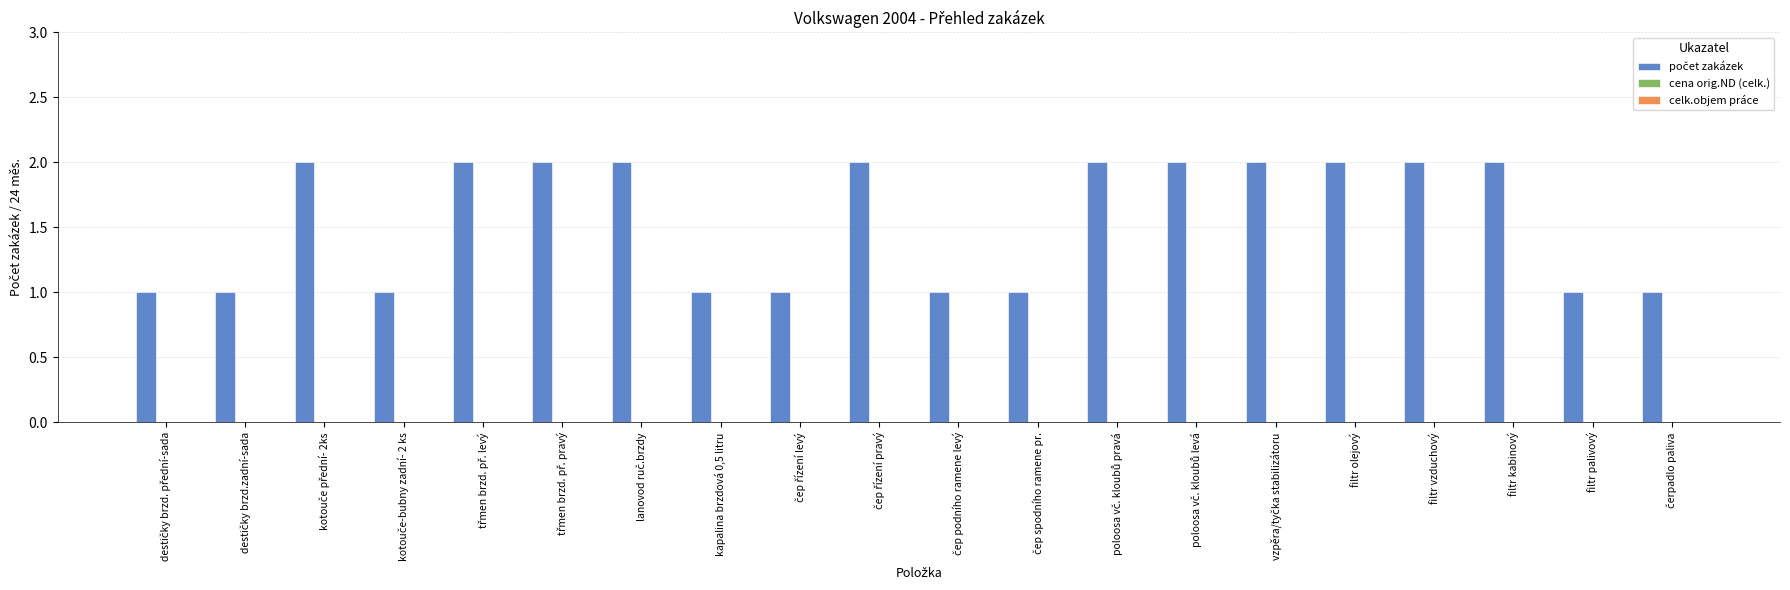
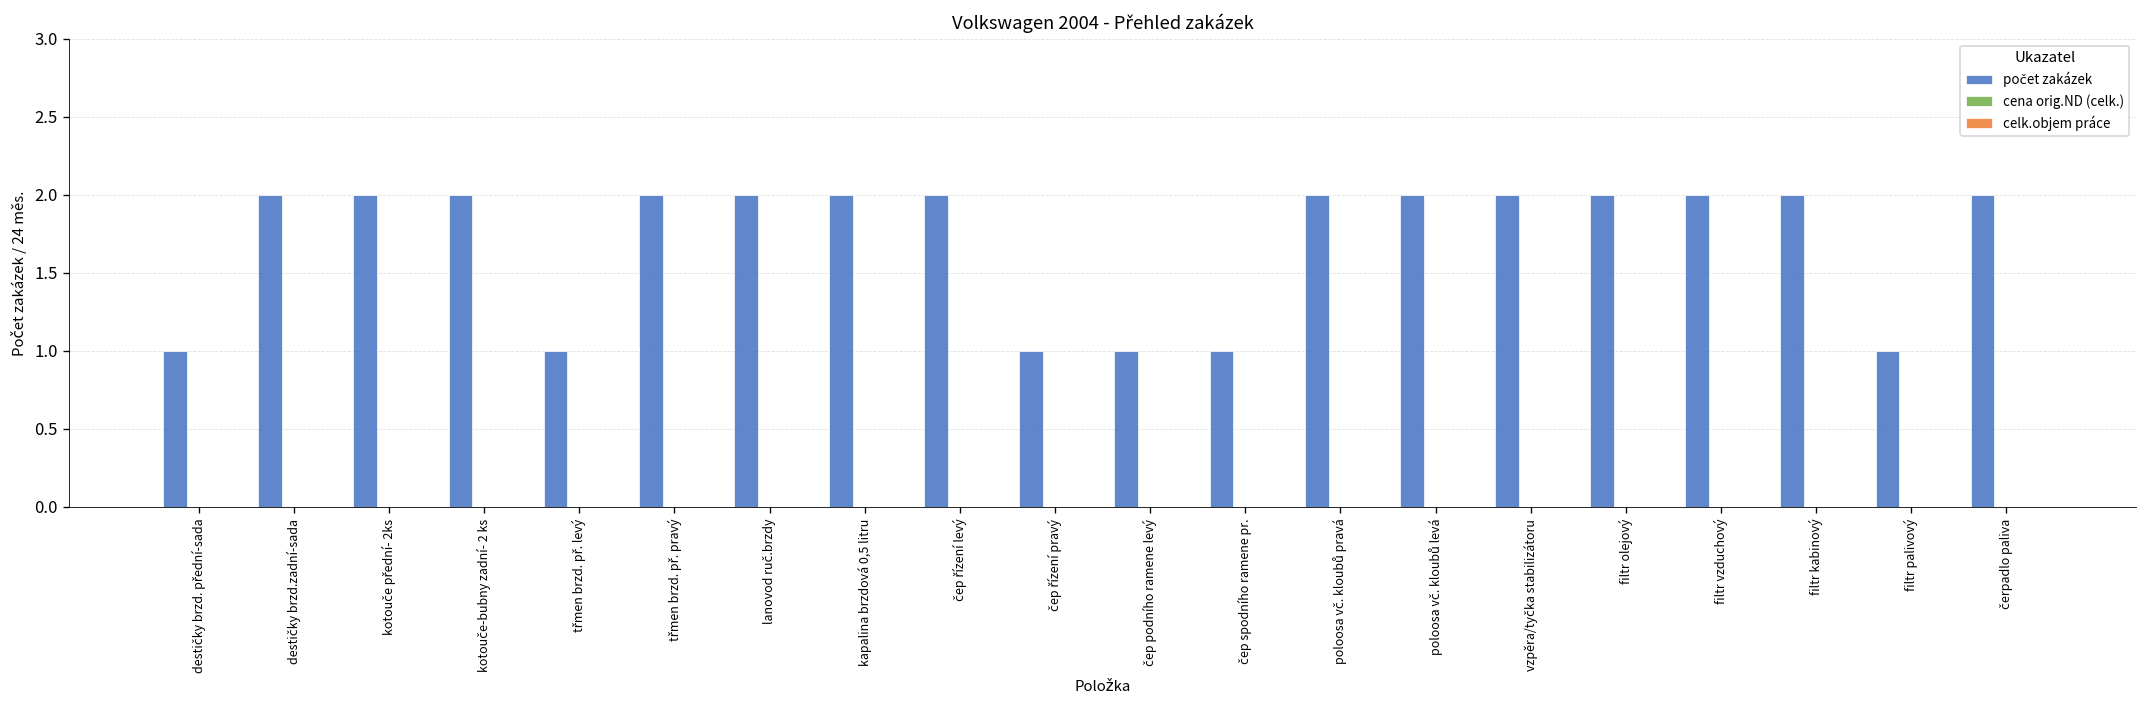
  {
    "počet zakázek": {
      "destičky brzd. přední-sada": 1,
-     "destičky brzd.zadní-sada": 1,
+     "destičky brzd.zadní-sada": 2,
      "kotouče přední- 2ks": 2,
-     "kotouče-bubny zadní- 2 ks": 1,
-     "třmen brzd. př. levý": 2,
+     "kotouče-bubny zadní- 2 ks": 2,
+     "třmen brzd. př. levý": 1,
      "třmen brzd. př. pravý": 2,
      "lanovod ruč.brzdy": 2,
-     "kapalina brzdová 0,5 litru": 1,
-     "čep řízení levý": 1,
-     "čep řízení pravý": 2,
+     "kapalina brzdová 0,5 litru": 2,
+     "čep řízení levý": 2,
+     "čep řízení pravý": 1,
      "čep podního ramene levý": 1,
      "čep spodního ramene pr.": 1,
      "poloosa vč. kloubů pravá": 2,
      "poloosa vč. kloubů levá": 2,
      "vzpěra/tyčka stabilizátoru": 2,
      "filtr olejový": 2,
      "filtr vzduchový": 2,
      "filtr kabinový": 2,
      "filtr palivový": 1,
-     "čerpadlo paliva": 1
+     "čerpadlo paliva": 2
    },
    "cena orig.ND (celk.)": {
      "destičky brzd. přední-sada": 0,
      "destičky brzd.zadní-sada": 0,
      "kotouče přední- 2ks": 0,
      "kotouče-bubny zadní- 2 ks": 0,
      "třmen brzd. př. levý": 0,
      "třmen brzd. př. pravý": 0,
      "lanovod ruč.brzdy": 0,
      "kapalina brzdová 0,5 litru": 0,
      "čep řízení levý": 0,
      "čep řízení pravý": 0,
      "čep podního ramene levý": 0,
      "čep spodního ramene pr.": 0,
      "poloosa vč. kloubů pravá": 0,
      "poloosa vč. kloubů levá": 0,
      "vzpěra/tyčka stabilizátoru": 0,
      "filtr olejový": 0,
      "filtr vzduchový": 0,
      "filtr kabinový": 0,
      "filtr palivový": 0,
      "čerpadlo paliva": 0
    },
    "celk.objem práce": {
      "destičky brzd. přední-sada": 0,
      "destičky brzd.zadní-sada": 0,
      "kotouče přední- 2ks": 0,
      "kotouče-bubny zadní- 2 ks": 0,
      "třmen brzd. př. levý": 0,
      "třmen brzd. př. pravý": 0,
      "lanovod ruč.brzdy": 0,
      "kapalina brzdová 0,5 litru": 0,
      "čep řízení levý": 0,
      "čep řízení pravý": 0,
      "čep podního ramene levý": 0,
      "čep spodního ramene pr.": 0,
      "poloosa vč. kloubů pravá": 0,
      "poloosa vč. kloubů levá": 0,
      "vzpěra/tyčka stabilizátoru": 0,
      "filtr olejový": 0,
      "filtr vzduchový": 0,
      "filtr kabinový": 0,
      "filtr palivový": 0,
      "čerpadlo paliva": 0
    }
  }
